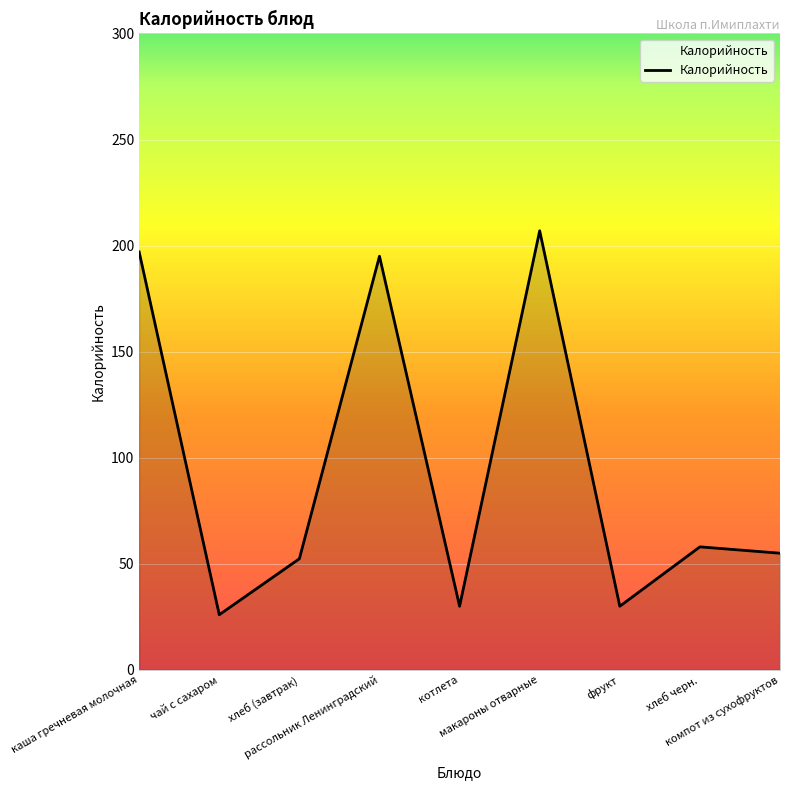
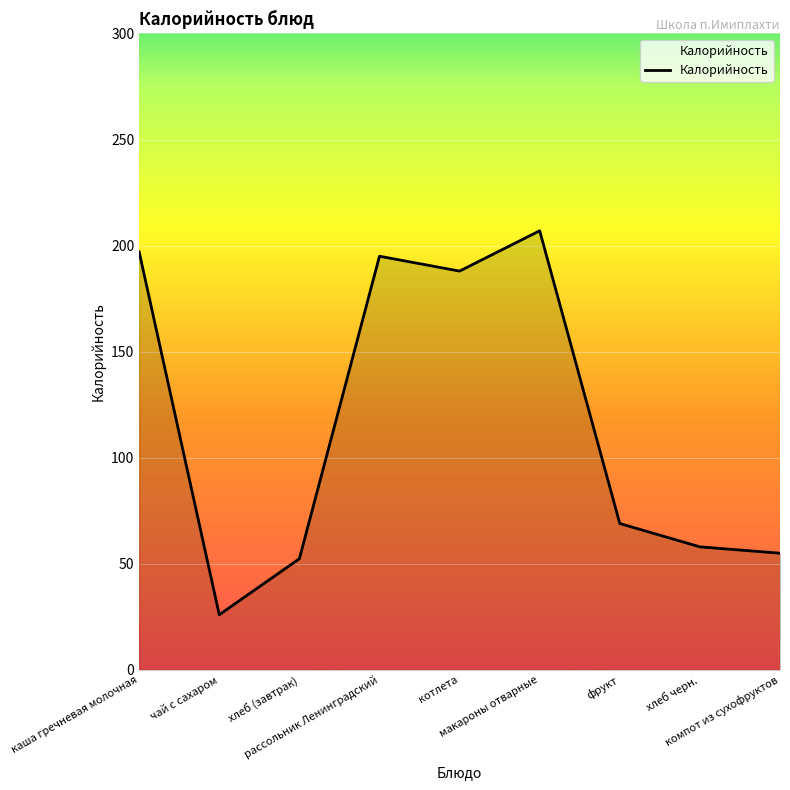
  {
    "каша гречневая молочная": 197,
    "чай с сахаром": 26,
    "хлеб (завтрак)": 52,
    "рассольник Ленинградский": 195,
-   "котлета": 30,
+   "котлета": 188,
    "макароны отварные": 207,
-   "фрукт": 30,
+   "фрукт": 69,
    "хлеб черн.": 58,
    "компот из сухофруктов": 55
  }
